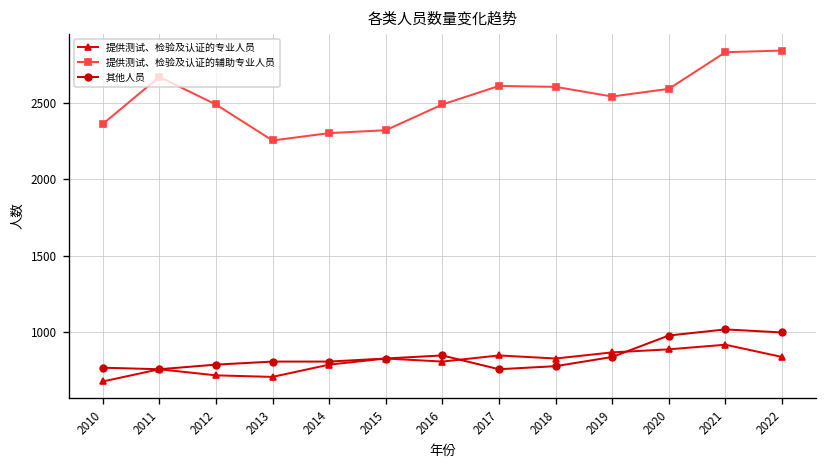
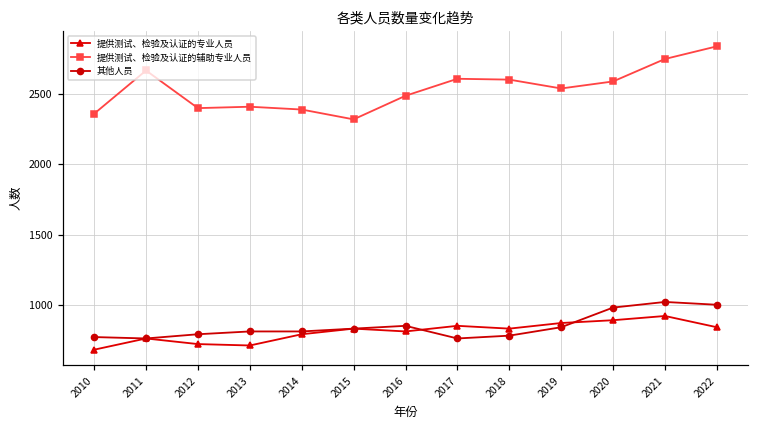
  {
    "提供测试、检验及认证的辅助专业人员": {
      "2010": 2360,
-     "2012": 2490,
-     "2013": 2250,
-     "2014": 2300,
+     "2012": 2400,
+     "2013": 2410,
+     "2014": 2390,
      "2015": 2320,
      "2016": 2490,
      "2017": 2610,
      "2018": 2600,
      "2019": 2540,
      "2020": 2590,
-     "2021": 2830,
+     "2021": 2750,
      "2022": 2840
    }
  }
